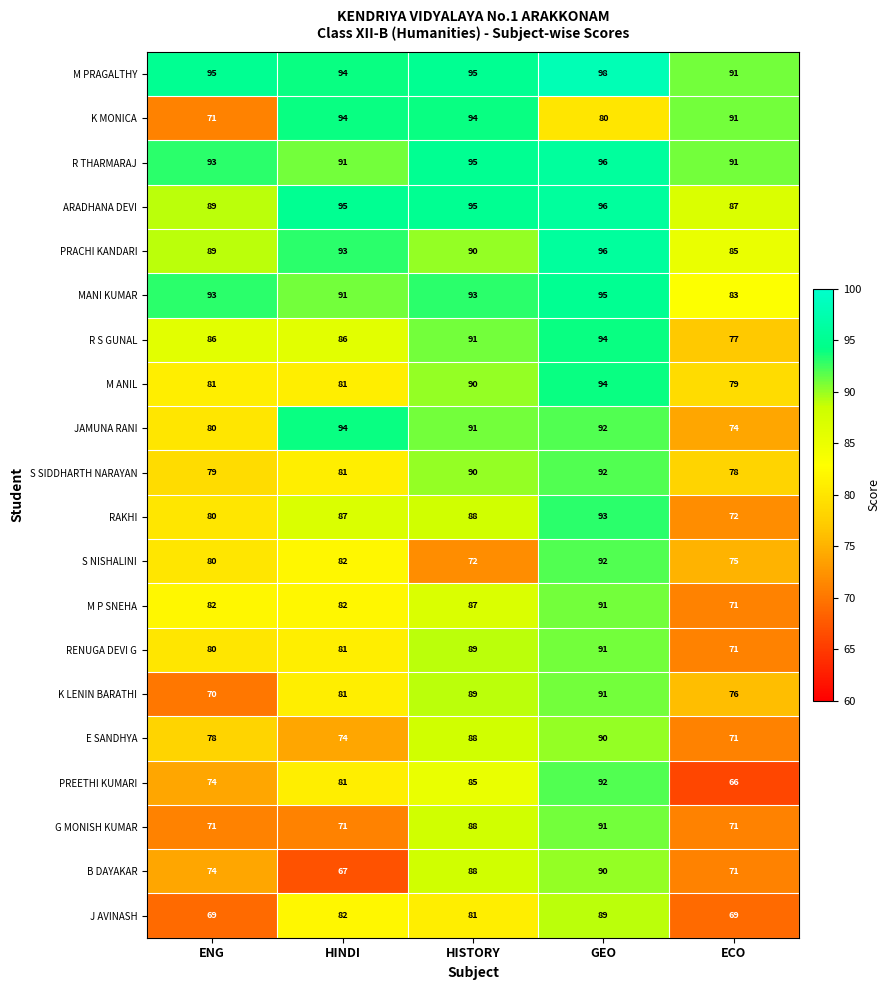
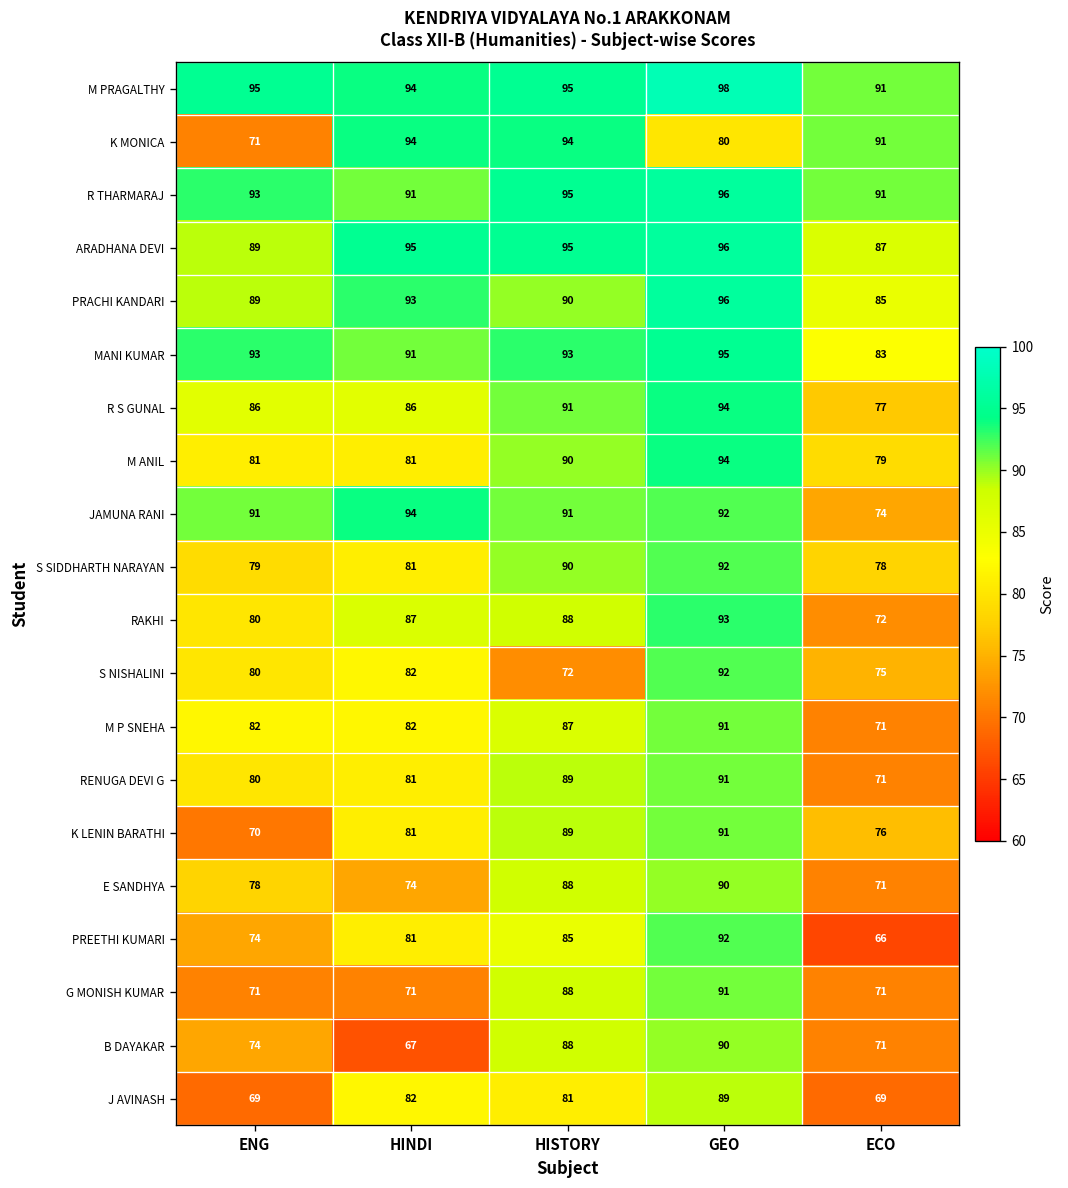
  {
    "M PRAGALTHY": {
      "ENG": 95,
      "HINDI": 94,
      "HISTORY": 95,
      "GEO": 98,
      "ECO": 91
    },
    "K MONICA": {
      "ENG": 71,
      "HINDI": 94,
      "HISTORY": 94,
      "GEO": 80,
      "ECO": 91
    },
    "R THARMARAJ": {
      "ENG": 93,
      "HINDI": 91,
      "HISTORY": 95,
      "GEO": 96,
      "ECO": 91
    },
    "ARADHANA DEVI": {
      "ENG": 89,
      "HINDI": 95,
      "HISTORY": 95,
      "GEO": 96,
      "ECO": 87
    },
    "PRACHI KANDARI": {
      "ENG": 89,
      "HINDI": 93,
      "HISTORY": 90,
      "GEO": 96,
      "ECO": 85
    },
    "MANI KUMAR": {
      "ENG": 93,
      "HINDI": 91,
      "HISTORY": 93,
      "GEO": 95,
      "ECO": 83
    },
    "R S GUNAL": {
      "ENG": 86,
      "HINDI": 86,
      "HISTORY": 91,
      "GEO": 94,
      "ECO": 77
    },
    "M ANIL": {
      "ENG": 81,
      "HINDI": 81,
      "HISTORY": 90,
      "GEO": 94,
      "ECO": 79
    },
    "JAMUNA RANI": {
-     "ENG": 80,
+     "ENG": 91,
      "HINDI": 94,
      "HISTORY": 91,
      "GEO": 92,
      "ECO": 74
    },
    "S SIDDHARTH NARAYAN": {
      "ENG": 79,
      "HINDI": 81,
      "HISTORY": 90,
      "GEO": 92,
      "ECO": 78
    },
    "RAKHI": {
      "ENG": 80,
      "HINDI": 87,
      "HISTORY": 88,
      "GEO": 93,
      "ECO": 72
    },
    "S NISHALINI": {
      "ENG": 80,
      "HINDI": 82,
      "HISTORY": 72,
      "GEO": 92,
      "ECO": 75
    },
    "M P SNEHA": {
      "ENG": 82,
      "HINDI": 82,
      "HISTORY": 87,
      "GEO": 91,
      "ECO": 71
    },
    "RENUGA DEVI G": {
      "ENG": 80,
      "HINDI": 81,
      "HISTORY": 89,
      "GEO": 91,
      "ECO": 71
    },
    "K LENIN BARATHI": {
      "ENG": 70,
      "HINDI": 81,
      "HISTORY": 89,
      "GEO": 91,
      "ECO": 76
    },
    "E SANDHYA": {
      "ENG": 78,
      "HINDI": 74,
      "HISTORY": 88,
      "GEO": 90,
      "ECO": 71
    },
    "PREETHI KUMARI": {
      "ENG": 74,
      "HINDI": 81,
      "HISTORY": 85,
      "GEO": 92,
      "ECO": 66
    },
    "G MONISH KUMAR": {
      "ENG": 71,
      "HINDI": 71,
      "HISTORY": 88,
      "GEO": 91,
      "ECO": 71
    },
    "B DAYAKAR": {
      "ENG": 74,
      "HINDI": 67,
      "HISTORY": 88,
      "GEO": 90,
      "ECO": 71
    },
    "J AVINASH": {
      "ENG": 69,
      "HINDI": 82,
      "HISTORY": 81,
      "GEO": 89,
      "ECO": 69
    }
  }
